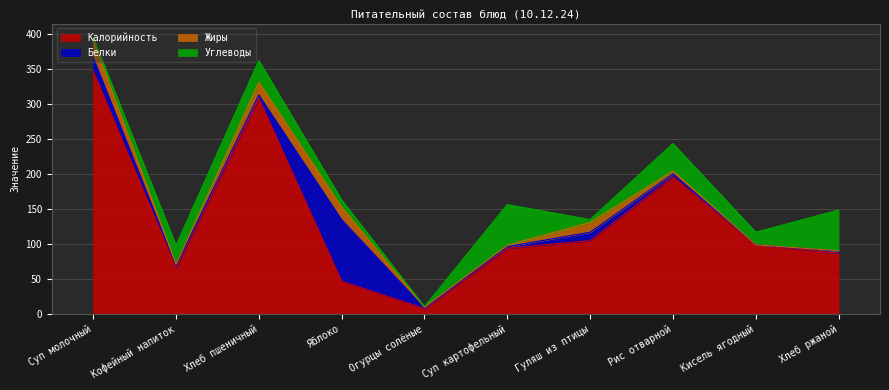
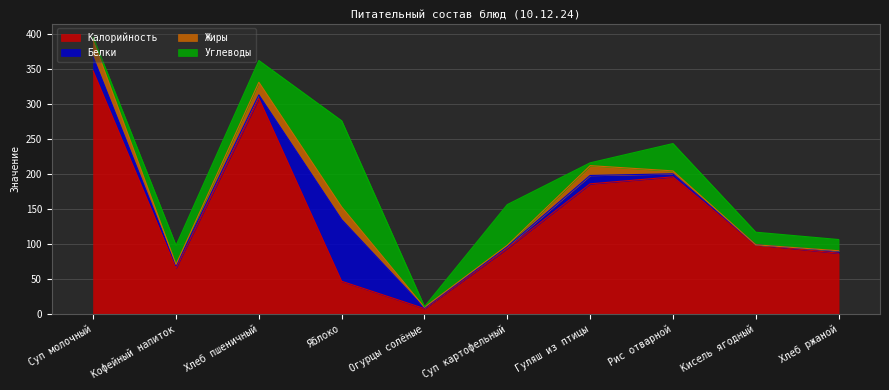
  {
    "Калорийность": {
      "Суп молочный": 350,
      "Хлеб пшеничный": 310,
      "Яблоко": 50,
-     "Гуляш из птицы": 110,
+     "Гуляш из птицы": 190,
      "Рис отварной": 200
    },
    "Белки": {
      "Хлеб пшеничный": 10,
      "Яблоко": 90,
      "Гуляш из птицы": 10,
      "Рис отварной": 0
    },
    "Жиры": {
      "Хлеб пшеничный": 20,
      "Яблоко": 20,
      "Гуляш из птицы": 10,
      "Рис отварной": 0
    },
    "Углеводы": {
      "Кофейный напиток": 30,
      "Хлеб пшеничный": 30,
-     "Яблоко": 10,
+     "Яблоко": 120,
      "Суп картофельный": 60,
      "Гуляш из птицы": 0,
      "Рис отварной": 40,
      "Кисель ягодный": 20,
-     "Хлеб ржаной": 60
+     "Хлеб ржаной": 20
    }
  }
